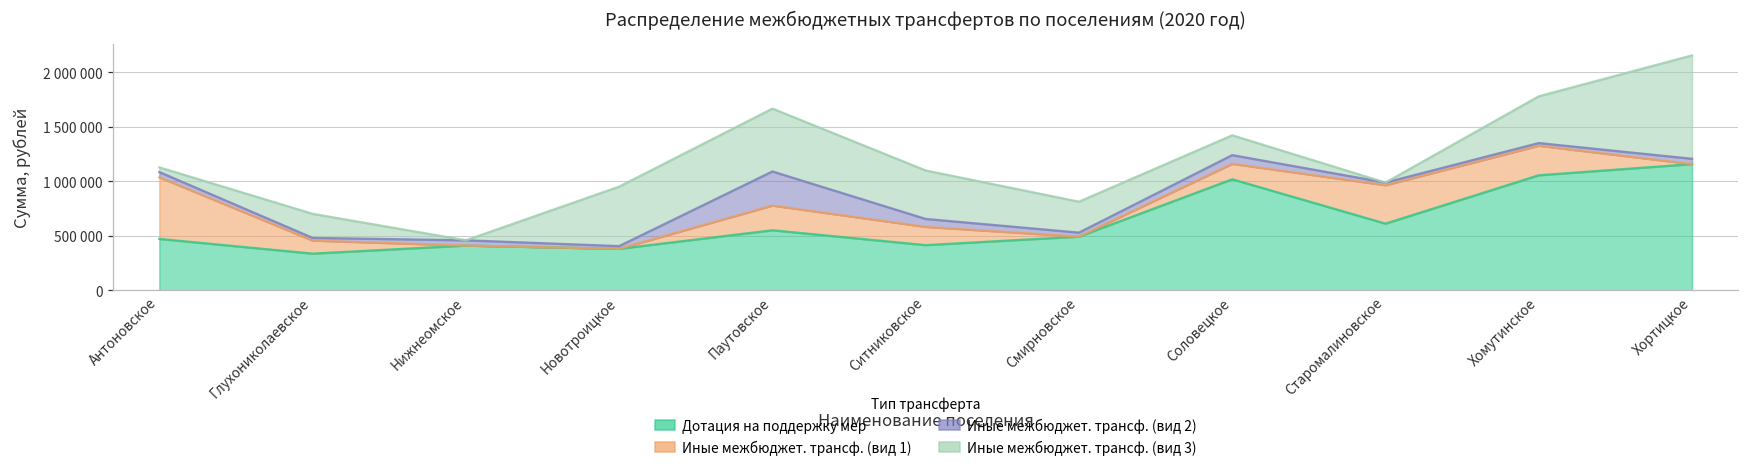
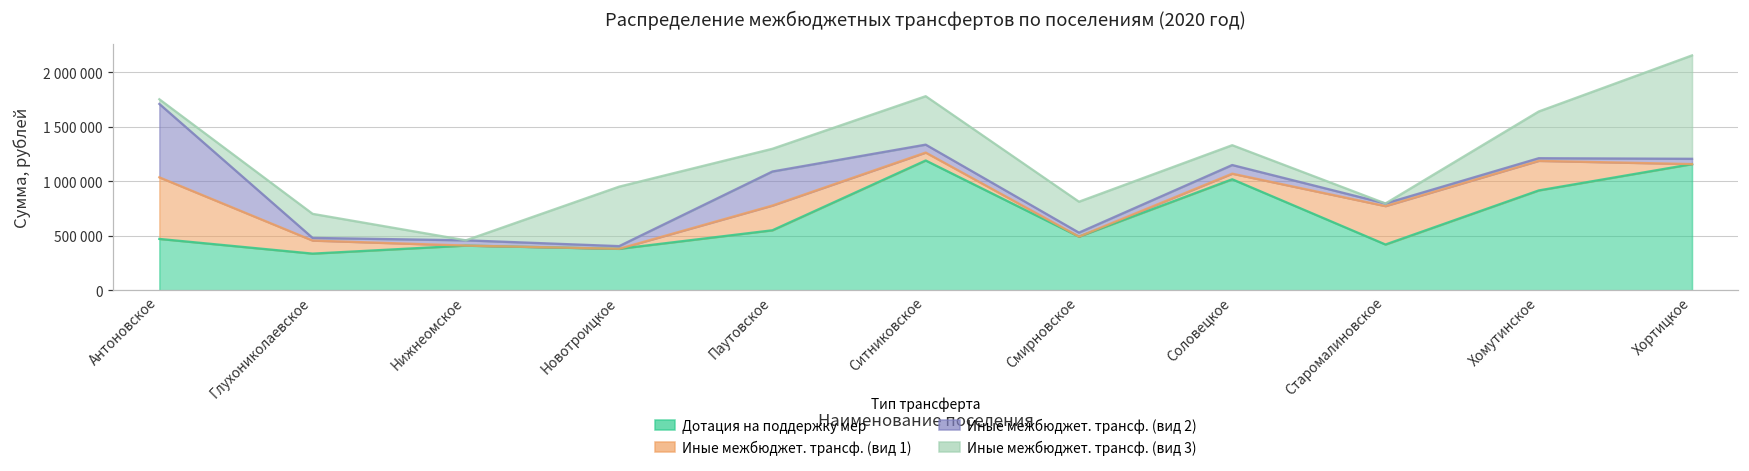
  {
    "Дотация на поддержку мер": {
      "Антоновское": 500000,
      "Глухониколаевское": 300000,
      "Паутовское": 600000,
-     "Ситниковское": 400000,
+     "Ситниковское": 1200000,
      "Соловецкое": 1000000,
-     "Старомалиновское": 600000,
-     "Хомутинское": 1100000
+     "Старомалиновское": 400000,
+     "Хомутинское": 900000
    },
    "Иные межбюджет. трансф. (вид 1)": {
      "Антоновское": 600000,
      "Паутовское": 200000,
-     "Ситниковское": 200000,
-     "Соловецкое": 140000
+     "Ситниковское": 100000,
+     "Соловецкое": 50000
    },
    "Иные межбюджет. трансф. (вид 2)": {
-     "Антоновское": 0,
+     "Антоновское": 700000,
      "Паутовское": 300000,
      "Ситниковское": 100000,
      "Смирновское": 0,
      "Соловецкое": 100000,
      "Хортицкое": 0
    },
    "Иные межбюджет. трансф. (вид 3)": {
      "Антоновское": 0,
      "Глухониколаевское": 200000,
      "Новотроицкое": 500000,
-     "Паутовское": 600000,
+     "Паутовское": 200000,
      "Ситниковское": 400000,
      "Смирновское": 300000,
      "Соловецкое": 200000,
      "Хомутинское": 400000,
      "Хортицкое": 900000
    }
  }
